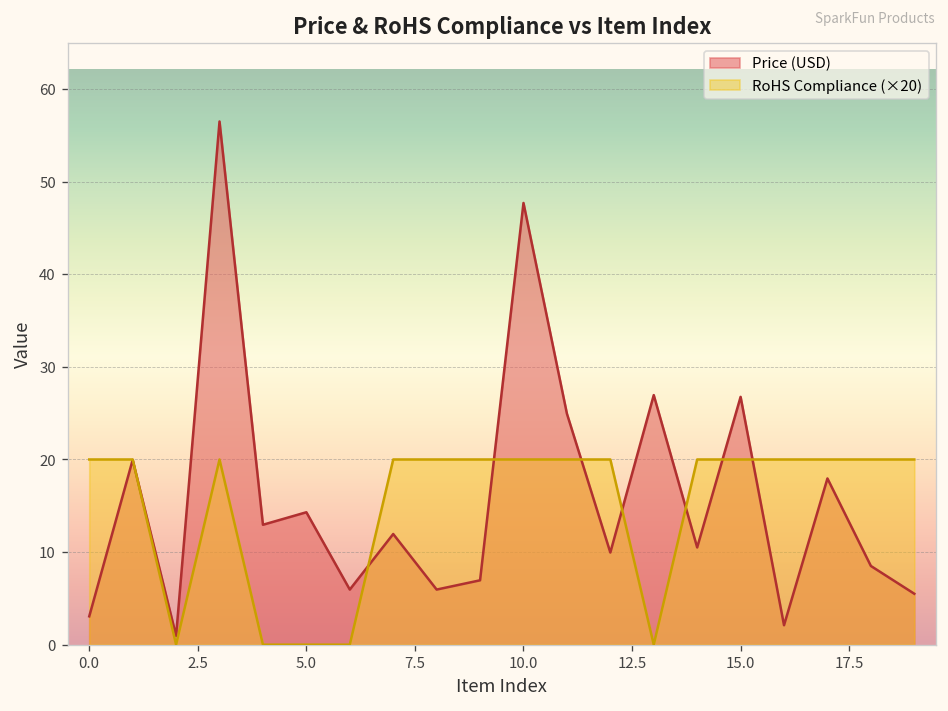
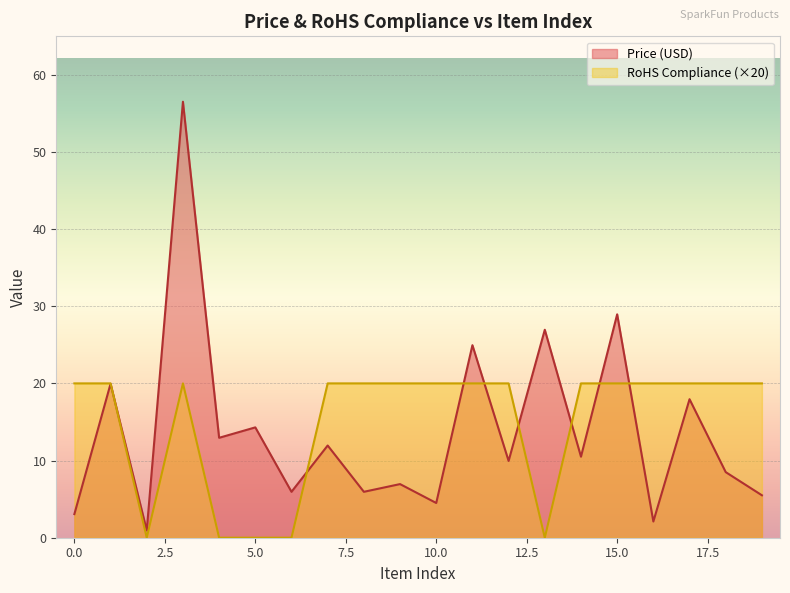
  {
    "Price (USD)": {
      "0.0": 3,
      "5.0": 14,
-     "10.0": 48,
-     "15.0": 27
+     "10.0": 5,
+     "15.0": 29
    },
    "RoHS Compliance (×20)": {
      "0.0": 20,
      "5.0": 0,
      "10.0": 20,
      "15.0": 20
    }
  }
